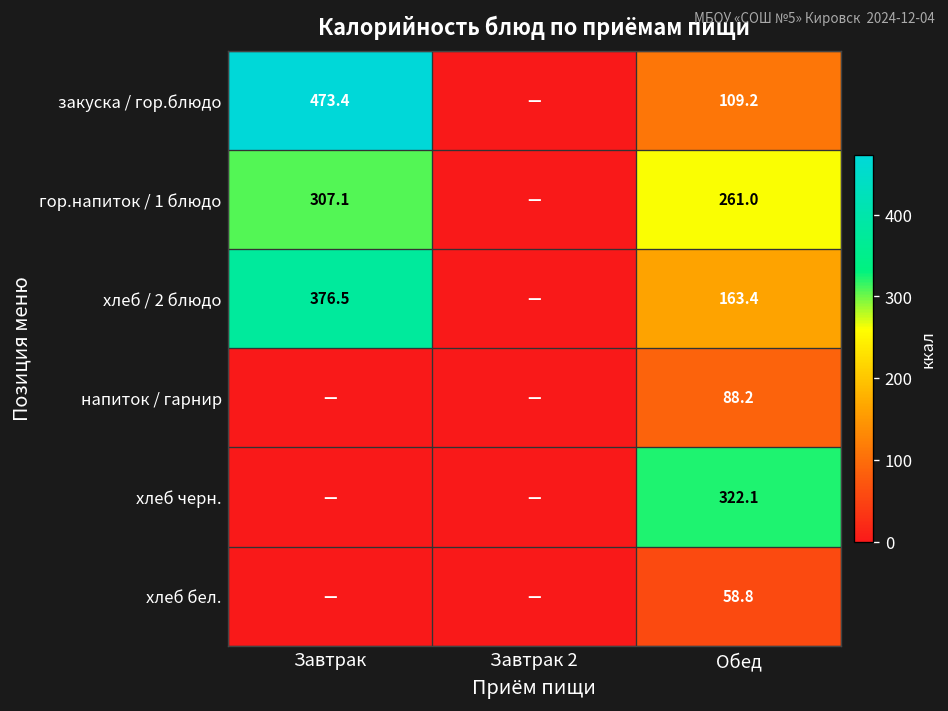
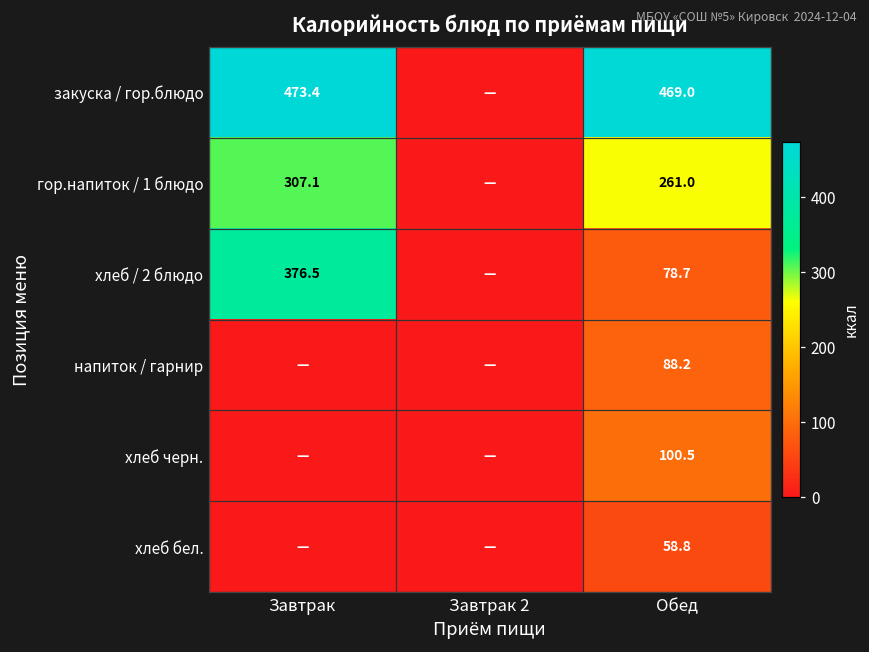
  {
    "закуска / гор.блюдо": {
      "Завтрак": 473.4,
-     "Обед": 109.2
+     "Обед": 469.0
    },
    "гор.напиток / 1 блюдо": {
      "Завтрак": 307.1,
      "Обед": 261.0
    },
    "хлеб / 2 блюдо": {
      "Завтрак": 376.5,
-     "Обед": 163.4
+     "Обед": 78.7
    },
    "напиток / гарнир": {
      "Обед": 88.2
    },
    "хлеб черн.": {
-     "Обед": 322.1
+     "Обед": 100.5
    },
    "хлеб бел.": {
      "Обед": 58.8
    }
  }
